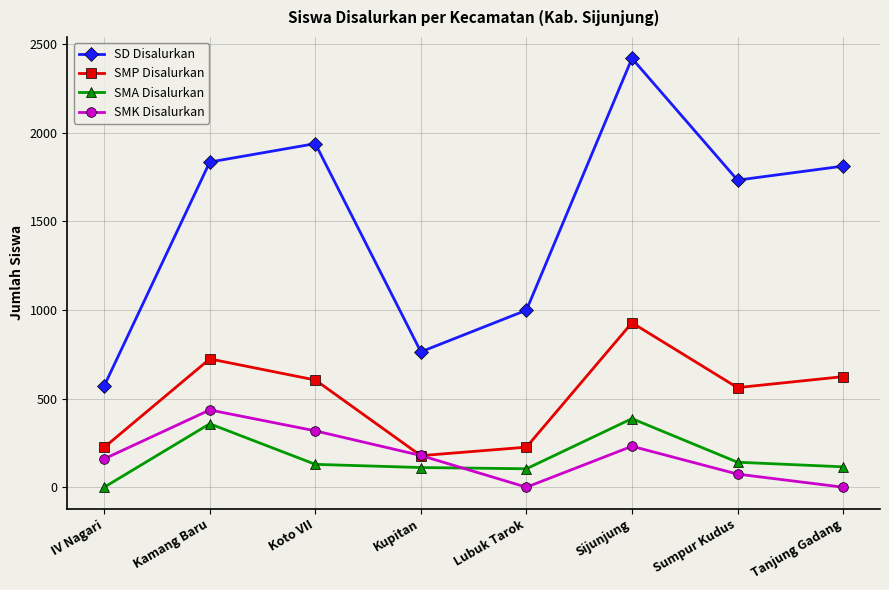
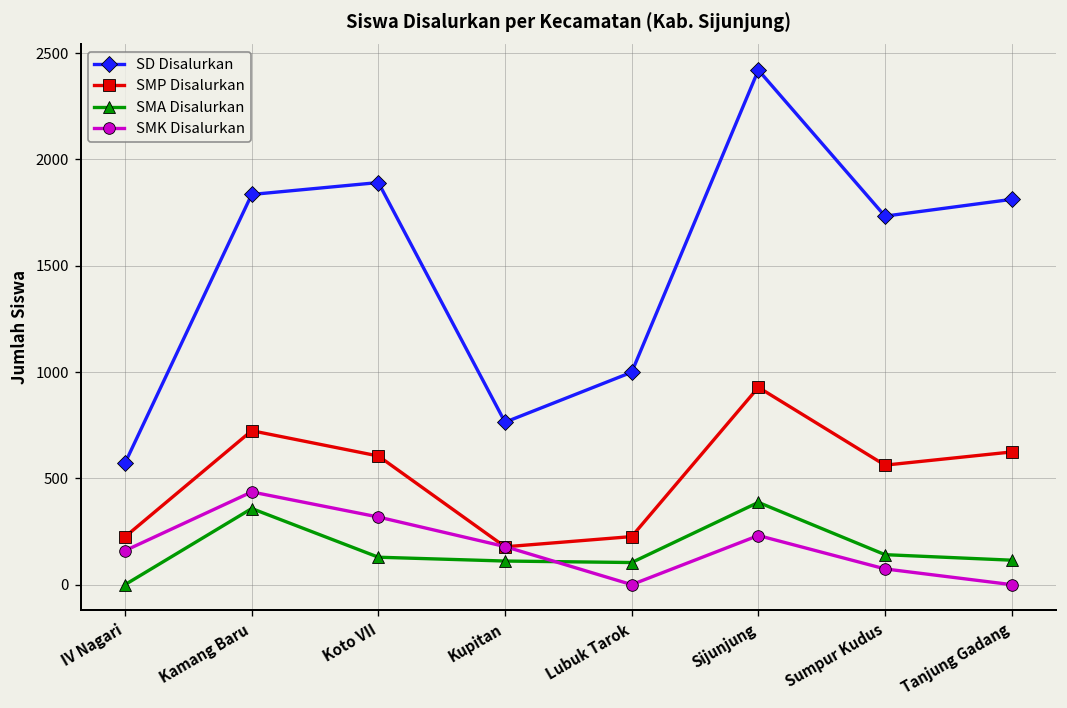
  {
    "SD Disalurkan": {
      "IV Nagari": 570,
      "Kamang Baru": 1840,
-     "Koto VII": 1940,
+     "Koto VII": 1890,
      "Kupitan": 760,
      "Lubuk Tarok": 1000,
      "Sijunjung": 2420,
      "Sumpur Kudus": 1730,
      "Tanjung Gadang": 1810
    },
    "SMP Disalurkan": {
      "IV Nagari": 230,
      "Kamang Baru": 720,
      "Koto VII": 610,
      "Lubuk Tarok": 230,
      "Sijunjung": 930,
      "Sumpur Kudus": 560,
      "Tanjung Gadang": 620
    },
    "SMA Disalurkan": {
      "IV Nagari": 0,
      "Kamang Baru": 360,
      "Koto VII": 130,
      "Kupitan": 110,
      "Lubuk Tarok": 100,
      "Sijunjung": 390,
      "Sumpur Kudus": 140,
      "Tanjung Gadang": 120
    },
    "SMK Disalurkan": {
      "IV Nagari": 160,
      "Kamang Baru": 440,
      "Koto VII": 320,
      "Lubuk Tarok": 0,
      "Sijunjung": 230,
      "Sumpur Kudus": 70,
      "Tanjung Gadang": 0
    }
  }
